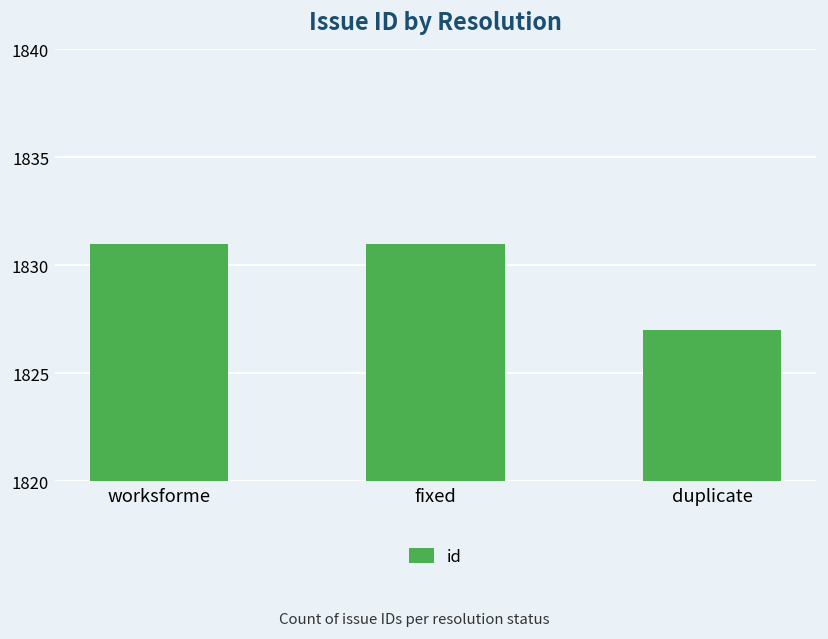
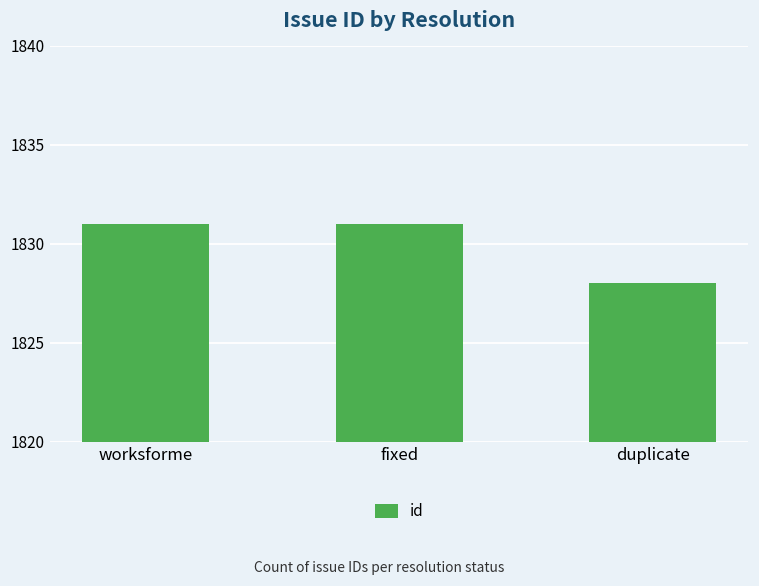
  {
    "worksforme": 1831,
    "fixed": 1831,
-   "duplicate": 1827
+   "duplicate": 1828
  }
